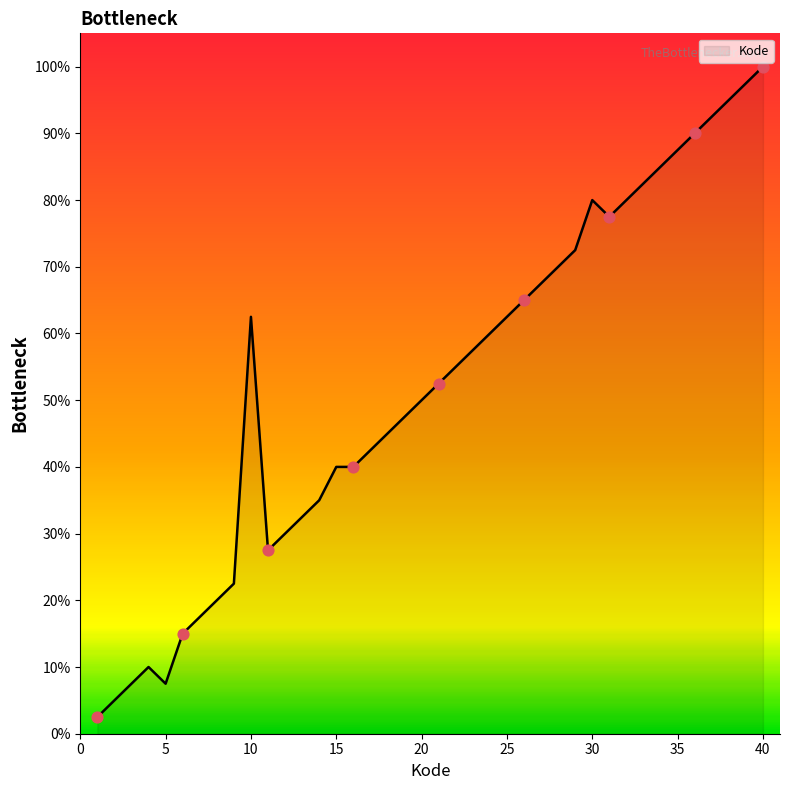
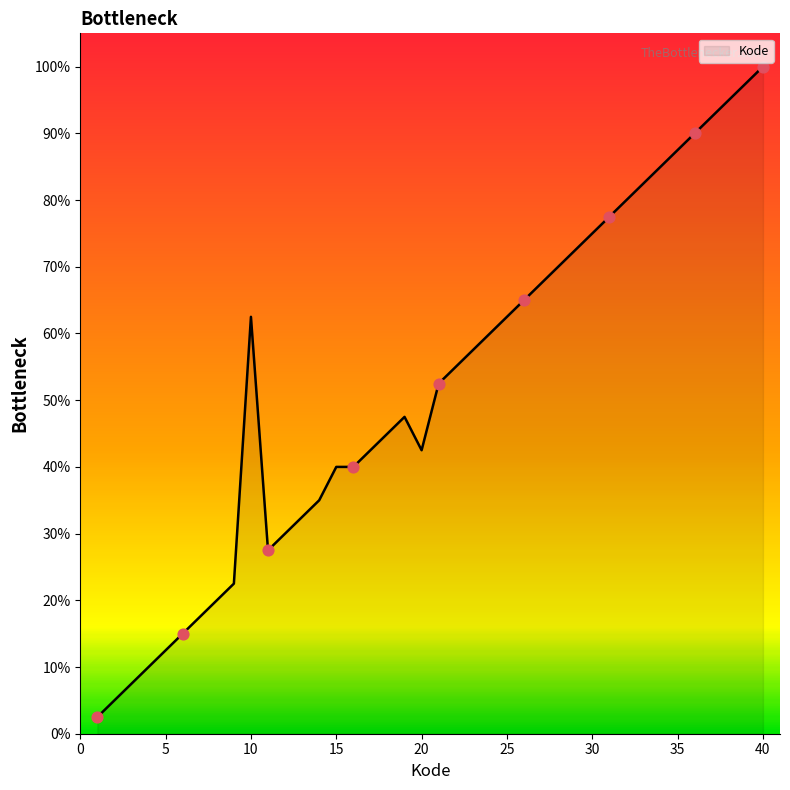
  {
    "Kode": {
-     "5": "8%",
+     "5": "13%",
      "10": "63%",
      "15": "40%",
-     "20": "50%",
+     "20": "43%",
      "25": "63%",
-     "30": "80%",
+     "30": "75%",
      "35": "88%"
    }
  }
